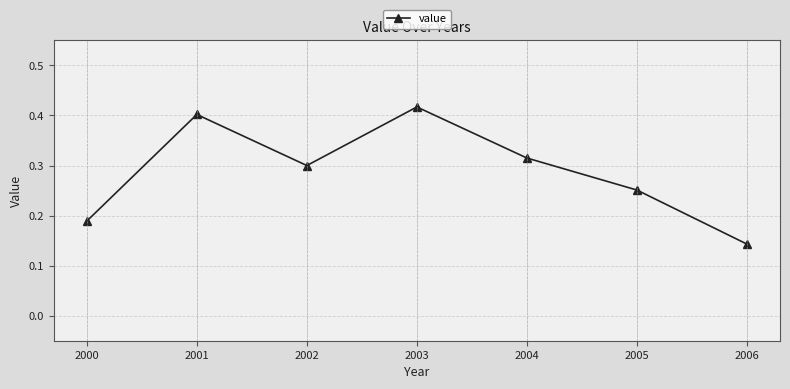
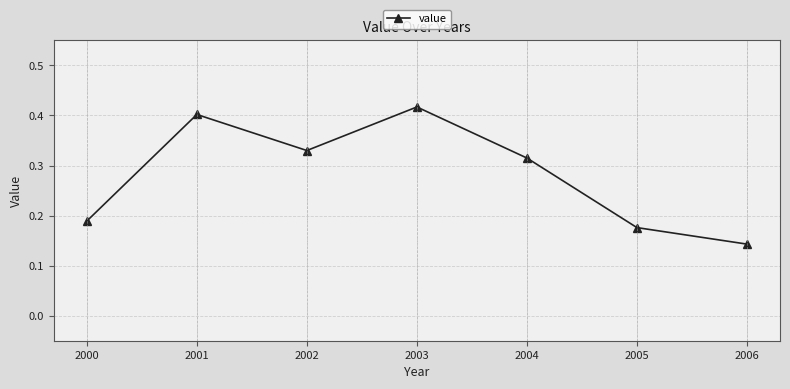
  {
    "2000": 0.19,
    "2001": 0.40,
-   "2002": 0.30,
+   "2002": 0.33,
    "2003": 0.42,
    "2004": 0.32,
-   "2005": 0.25,
+   "2005": 0.18,
    "2006": 0.14
  }
